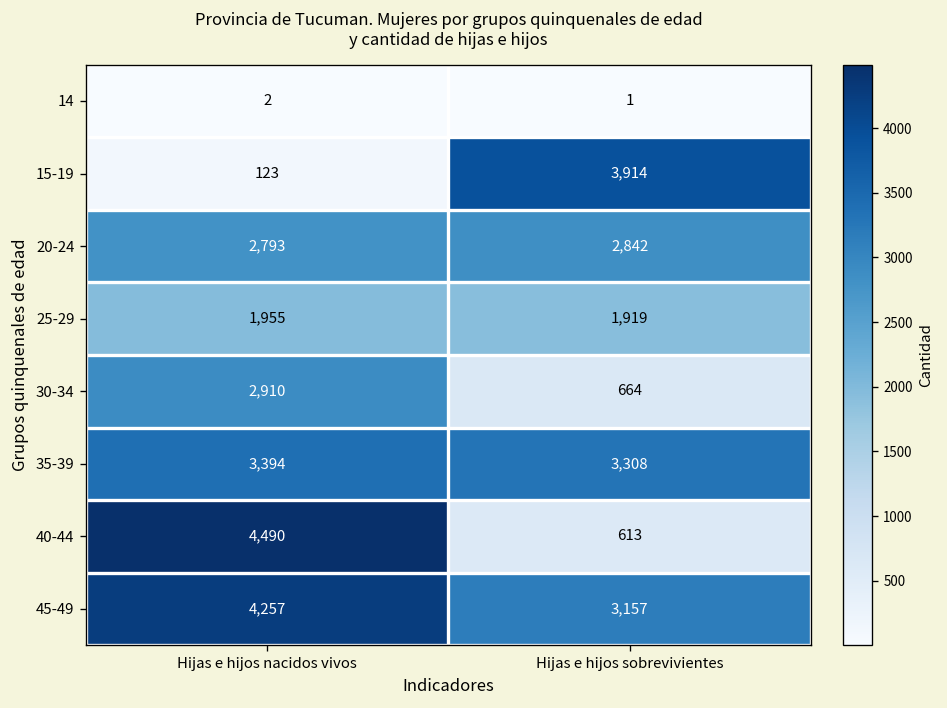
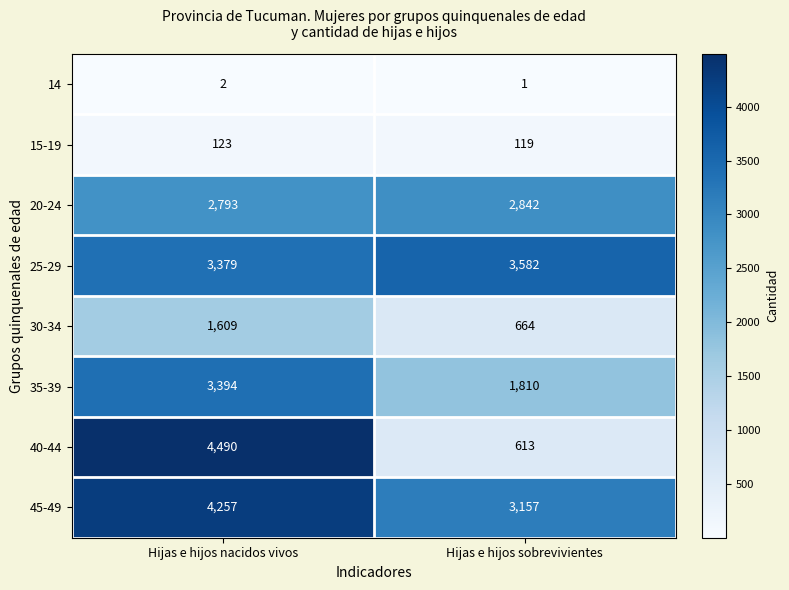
  {
    "14": {
      "Hijas e hijos nacidos vivos": "2",
      "Hijas e hijos sobrevivientes": "1"
    },
    "15-19": {
      "Hijas e hijos nacidos vivos": "123",
-     "Hijas e hijos sobrevivientes": "3,914"
+     "Hijas e hijos sobrevivientes": "119"
    },
    "20-24": {
      "Hijas e hijos nacidos vivos": "2,793",
      "Hijas e hijos sobrevivientes": "2,842"
    },
    "25-29": {
-     "Hijas e hijos nacidos vivos": "1,955",
-     "Hijas e hijos sobrevivientes": "1,919"
+     "Hijas e hijos nacidos vivos": "3,379",
+     "Hijas e hijos sobrevivientes": "3,582"
    },
    "30-34": {
-     "Hijas e hijos nacidos vivos": "2,910",
+     "Hijas e hijos nacidos vivos": "1,609",
      "Hijas e hijos sobrevivientes": "664"
    },
    "35-39": {
      "Hijas e hijos nacidos vivos": "3,394",
-     "Hijas e hijos sobrevivientes": "3,308"
+     "Hijas e hijos sobrevivientes": "1,810"
    },
    "40-44": {
      "Hijas e hijos nacidos vivos": "4,490",
      "Hijas e hijos sobrevivientes": "613"
    },
    "45-49": {
      "Hijas e hijos nacidos vivos": "4,257",
      "Hijas e hijos sobrevivientes": "3,157"
    }
  }
